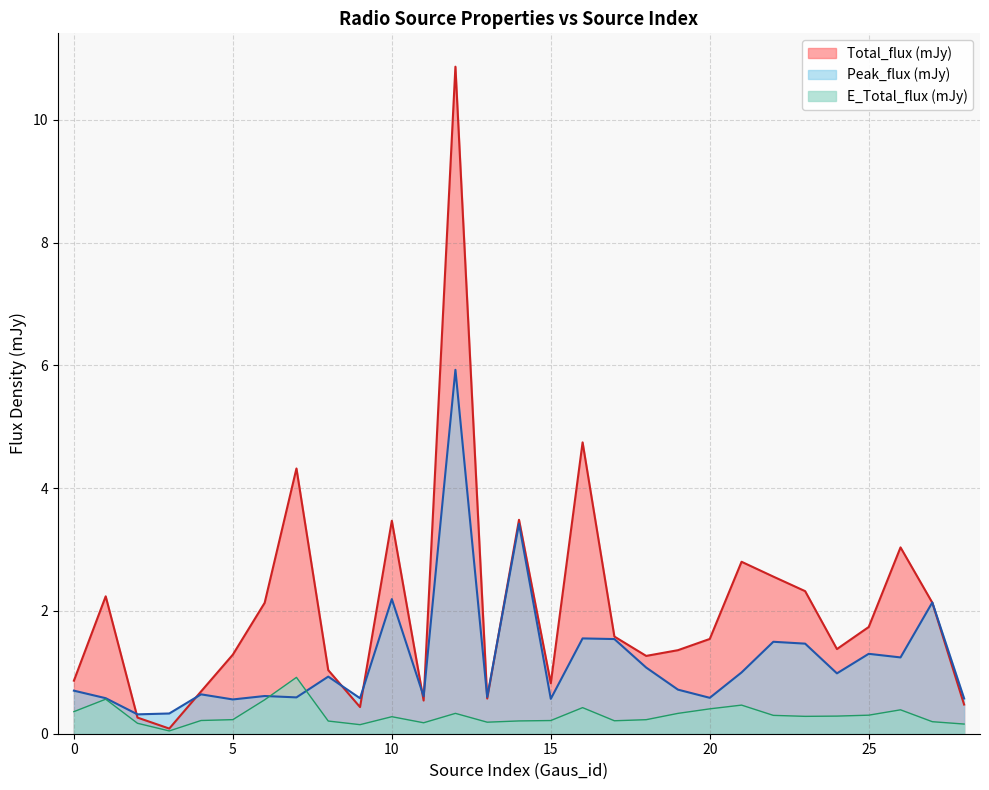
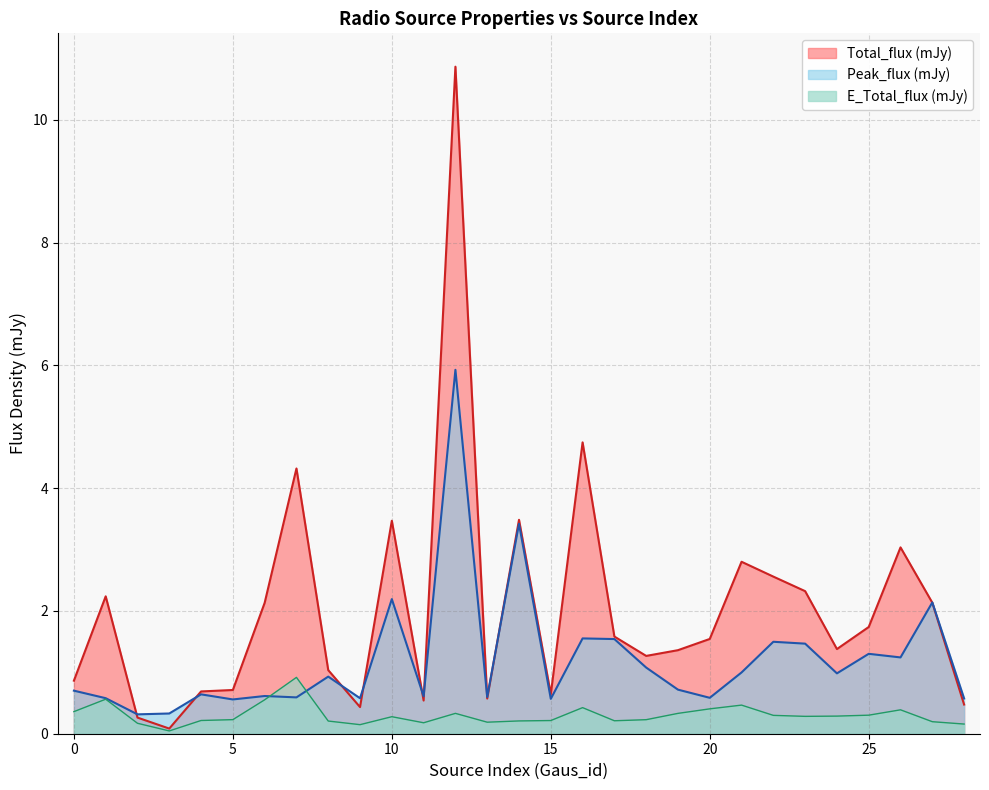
  {
    "Total_flux (mJy)": {
      "0": 0.9,
-     "5": 1.3,
+     "5": 0.7,
      "10": 3.5,
-     "15": 0.8,
+     "15": 0.6,
      "20": 1.5,
      "25": 1.7
    }
  }
